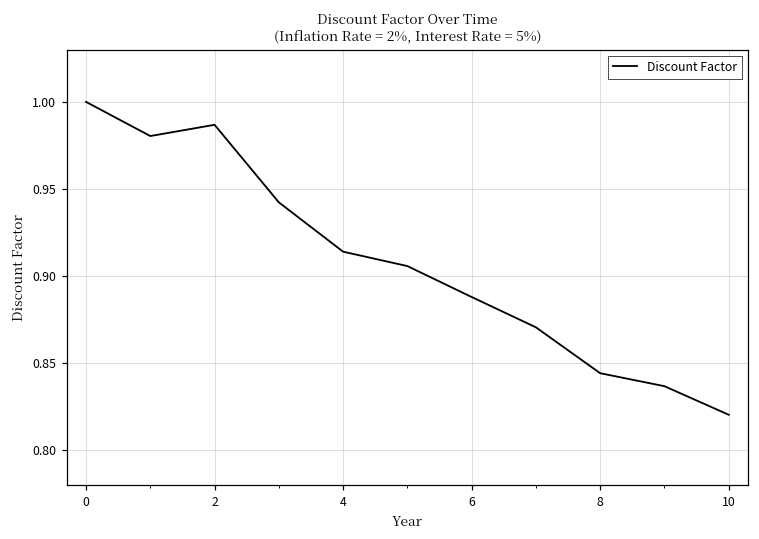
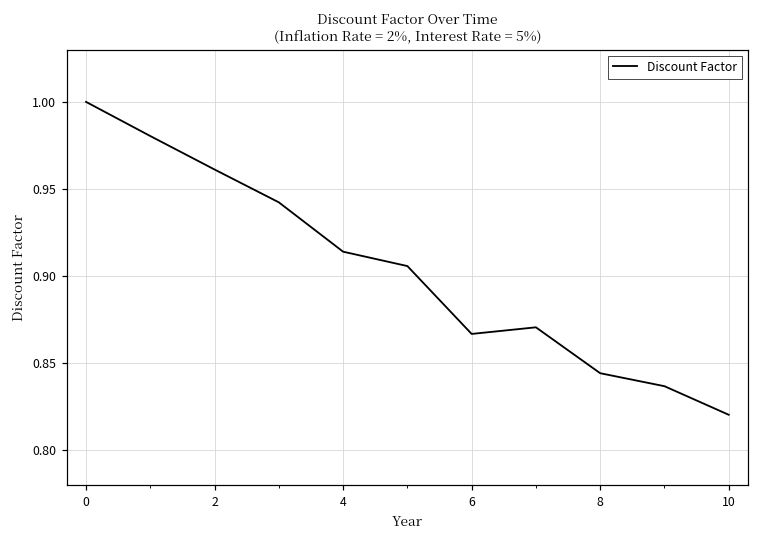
  {
    "0": 1.000,
-   "2": 0.987,
+   "2": 0.961,
    "4": 0.914,
-   "6": 0.888,
+   "6": 0.867,
    "8": 0.844,
    "10": 0.820
  }
